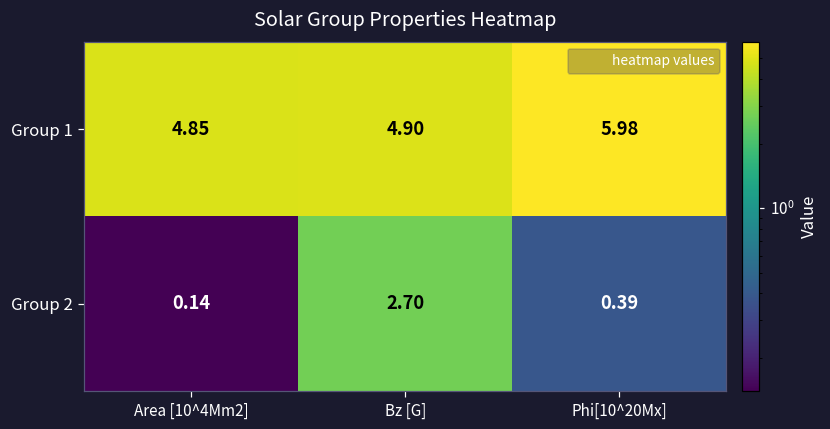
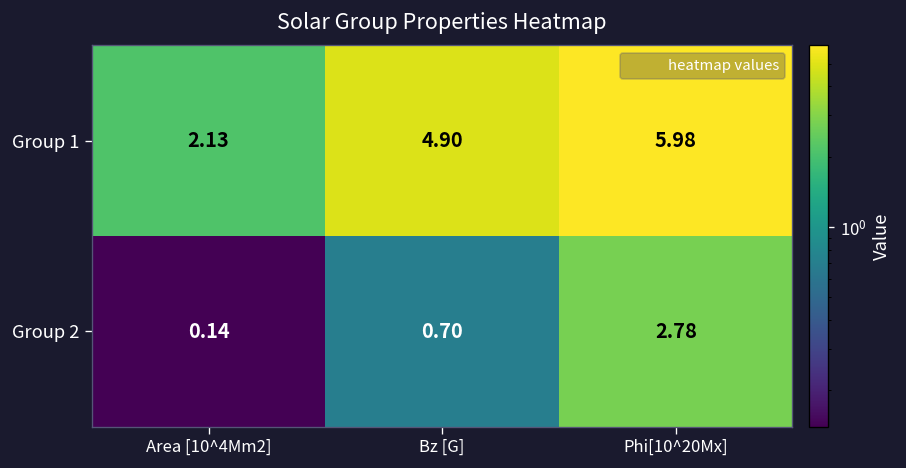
  {
    "Group 1": {
-     "Area [10^4Mm2]": 4.85,
+     "Area [10^4Mm2]": 2.13,
      "Bz [G]": 4.90,
      "Phi[10^20Mx]": 5.98
    },
    "Group 2": {
      "Area [10^4Mm2]": 0.14,
-     "Bz [G]": 2.70,
-     "Phi[10^20Mx]": 0.39
+     "Bz [G]": 0.70,
+     "Phi[10^20Mx]": 2.78
    }
  }
